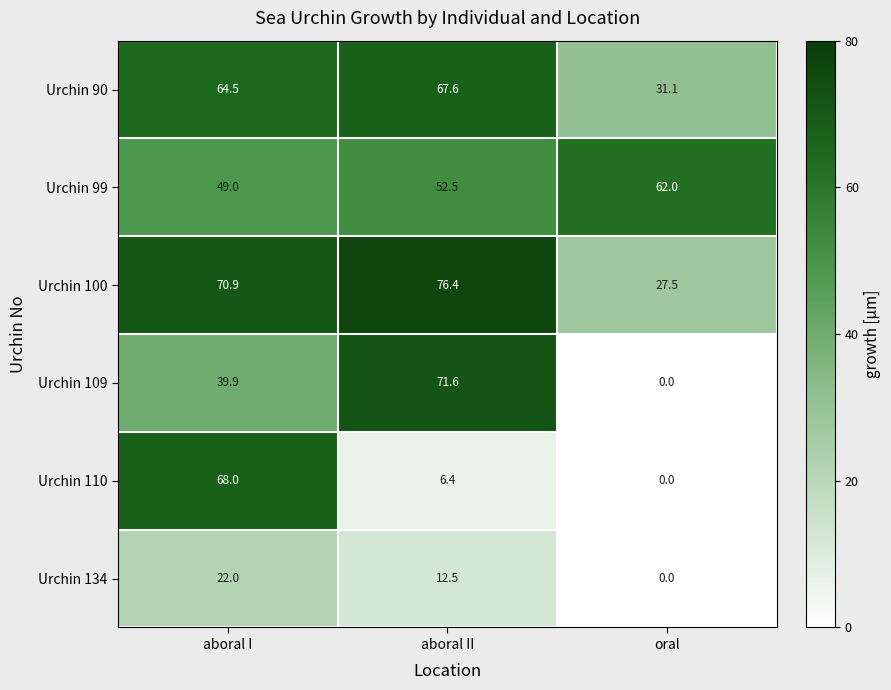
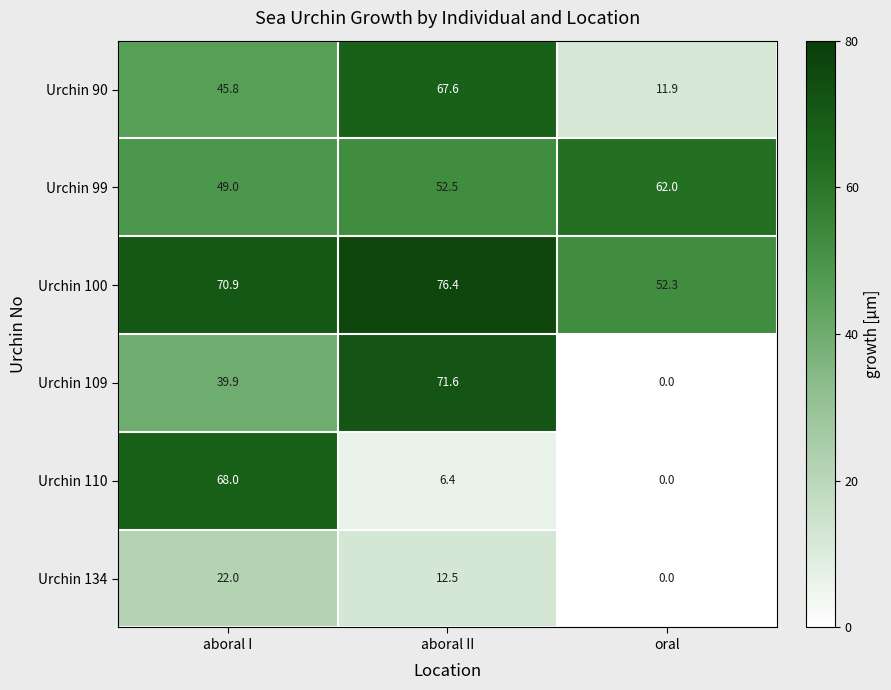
  {
    "Urchin 90": {
-     "aboral I": 64.5,
+     "aboral I": 45.8,
      "aboral II": 67.6,
-     "oral": 31.1
+     "oral": 11.9
    },
    "Urchin 99": {
      "aboral I": 49.0,
      "aboral II": 52.5,
      "oral": 62.0
    },
    "Urchin 100": {
      "aboral I": 70.9,
      "aboral II": 76.4,
-     "oral": 27.5
+     "oral": 52.3
    },
    "Urchin 109": {
      "aboral I": 39.9,
      "aboral II": 71.6,
      "oral": 0.0
    },
    "Urchin 110": {
      "aboral I": 68.0,
      "aboral II": 6.4,
      "oral": 0.0
    },
    "Urchin 134": {
      "aboral I": 22.0,
      "aboral II": 12.5,
      "oral": 0.0
    }
  }
